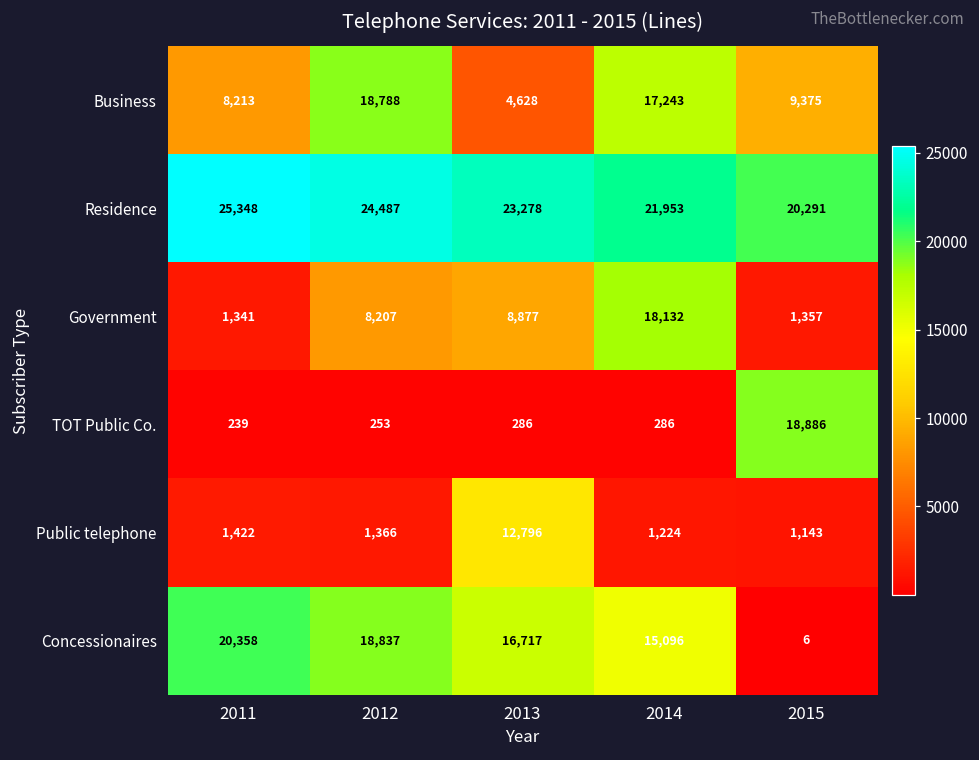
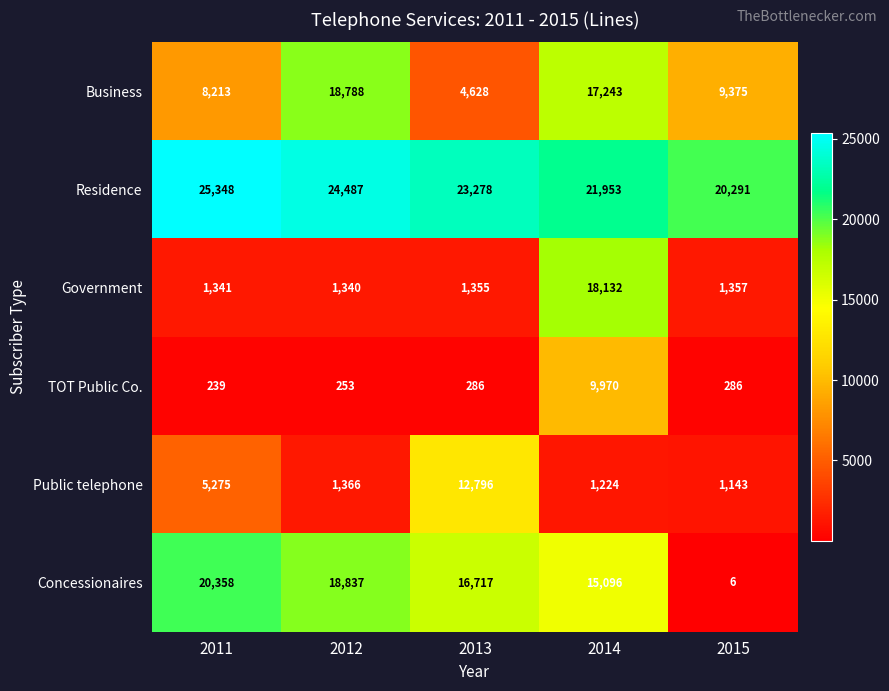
  {
    "Business": {
      "2011": "8,213",
      "2012": "18,788",
      "2013": "4,628",
      "2014": "17,243",
      "2015": "9,375"
    },
    "Residence": {
      "2011": "25,348",
      "2012": "24,487",
      "2013": "23,278",
      "2014": "21,953",
      "2015": "20,291"
    },
    "Government": {
      "2011": "1,341",
-     "2012": "8,207",
-     "2013": "8,877",
+     "2012": "1,340",
+     "2013": "1,355",
      "2014": "18,132",
      "2015": "1,357"
    },
    "TOT Public Co.": {
      "2011": "239",
      "2012": "253",
      "2013": "286",
-     "2014": "286",
-     "2015": "18,886"
+     "2014": "9,970",
+     "2015": "286"
    },
    "Public telephone": {
-     "2011": "1,422",
+     "2011": "5,275",
      "2012": "1,366",
      "2013": "12,796",
      "2014": "1,224",
      "2015": "1,143"
    },
    "Concessionaires": {
      "2011": "20,358",
      "2012": "18,837",
      "2013": "16,717",
      "2014": "15,096",
      "2015": "6"
    }
  }
